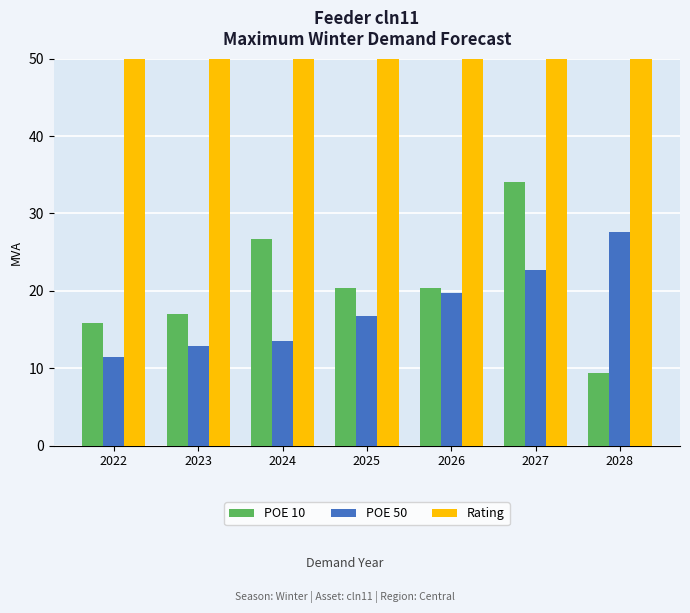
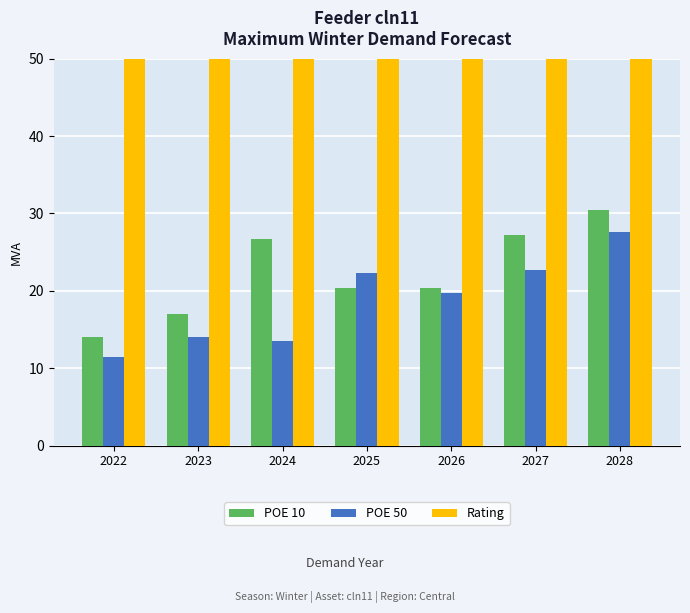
  {
    "POE 10": {
-     "2022": 16,
+     "2022": 14,
      "2023": 17,
      "2024": 27,
      "2025": 20,
      "2026": 20,
-     "2027": 34,
-     "2028": 9
+     "2027": 27,
+     "2028": 30
    },
    "POE 50": {
      "2022": 11,
-     "2023": 13,
+     "2023": 14,
      "2024": 13,
-     "2025": 17,
+     "2025": 22,
      "2026": 20,
      "2027": 23,
      "2028": 28
    }
  }
